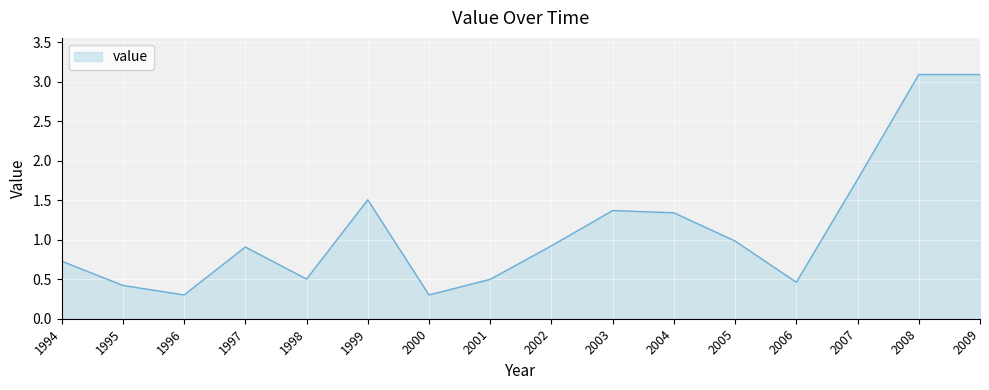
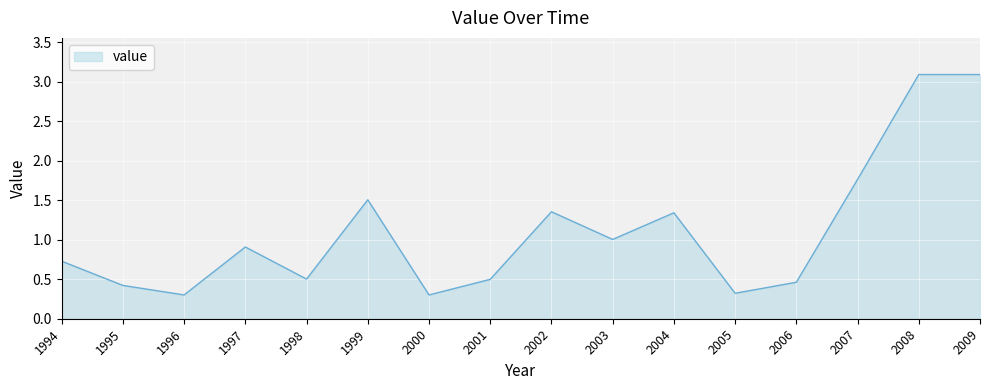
  {
    "1994": 0.7,
    "1995": 0.4,
    "1996": 0.3,
    "1997": 0.9,
    "1998": 0.5,
    "1999": 1.5,
    "2000": 0.3,
    "2001": 0.5,
-   "2002": 0.9,
-   "2003": 1.4,
+   "2002": 1.4,
+   "2003": 1.0,
    "2004": 1.3,
-   "2005": 1.0,
+   "2005": 0.3,
    "2006": 0.5,
    "2007": 1.8,
    "2008": 3.1,
    "2009": 3.1
  }
